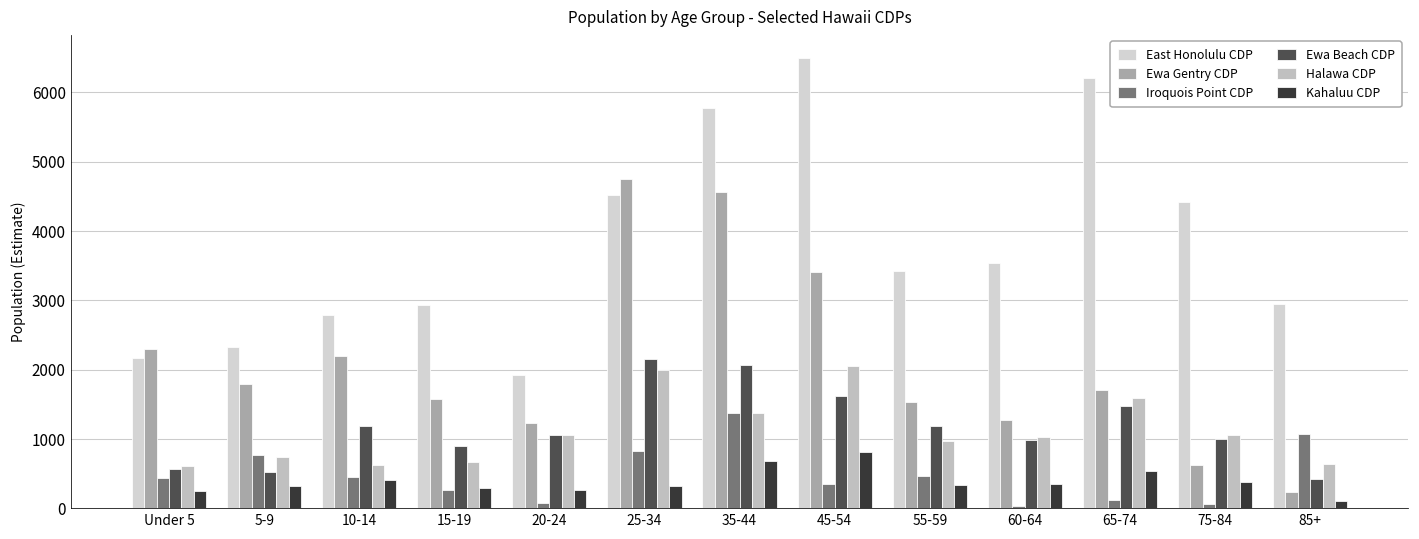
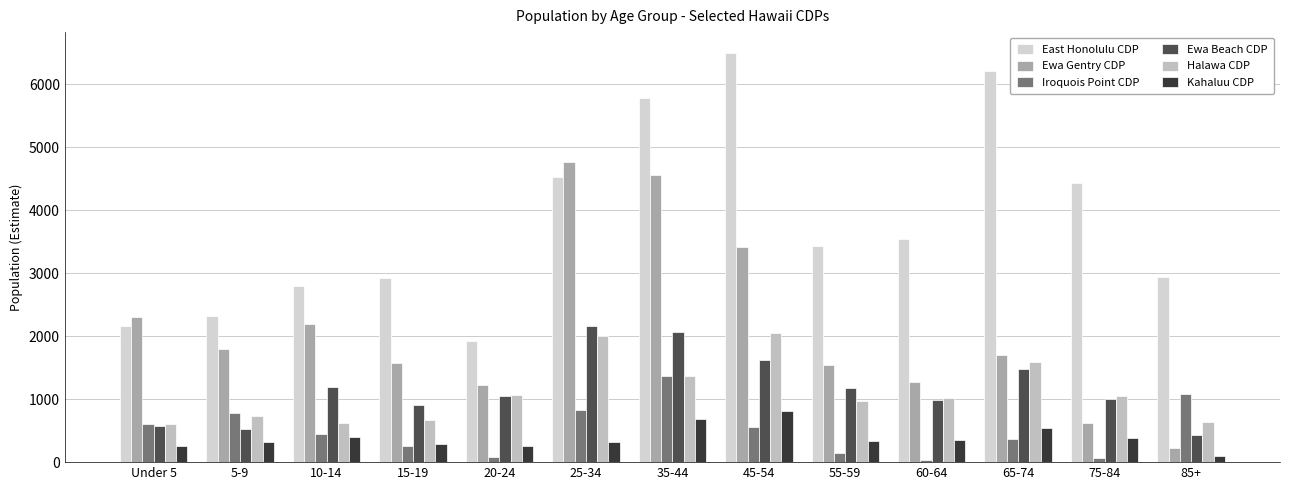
  {
    "Iroquois Point CDP": {
-     "Under 5": 400,
+     "Under 5": 600,
      "5-9": 800,
      "10-14": 400,
      "15-19": 300,
      "20-24": 100,
      "25-34": 800,
      "35-44": 1400,
-     "45-54": 300,
-     "55-59": 500,
-     "65-74": 100,
+     "45-54": 600,
+     "55-59": 100,
+     "65-74": 400,
      "75-84": 100,
      "85+": 1100
    }
  }
